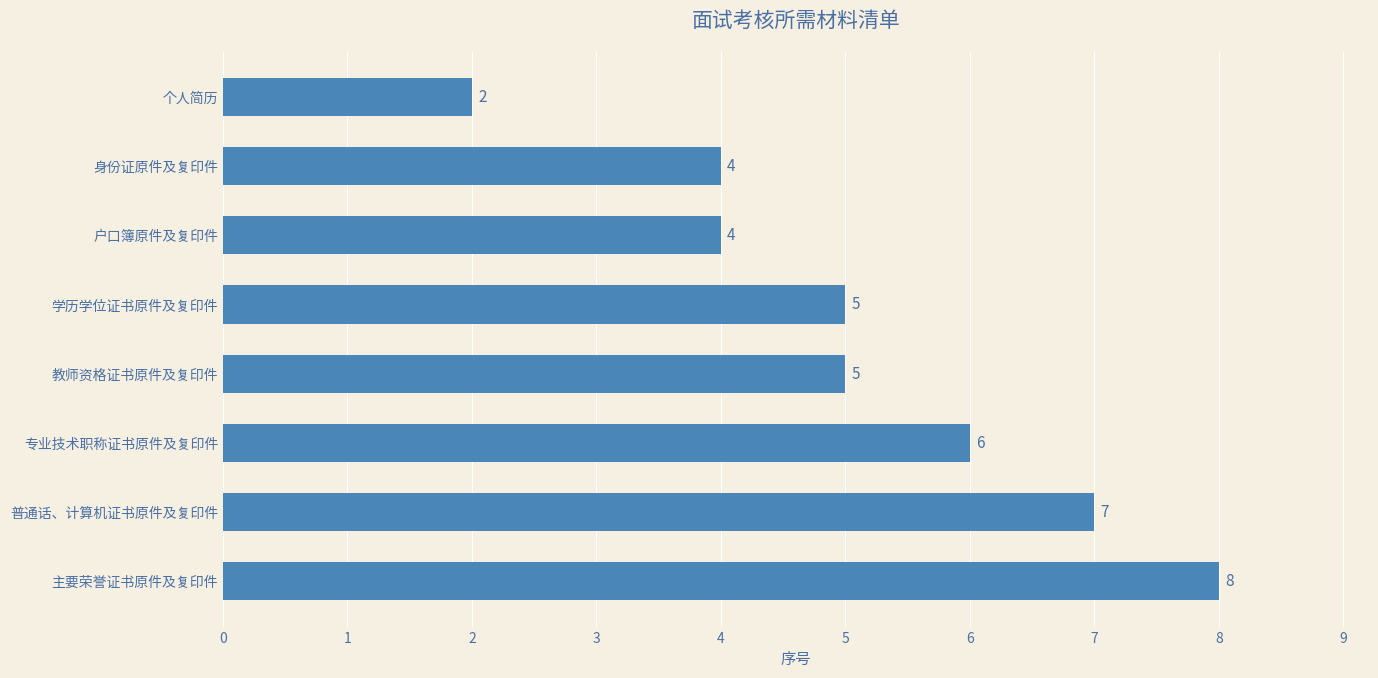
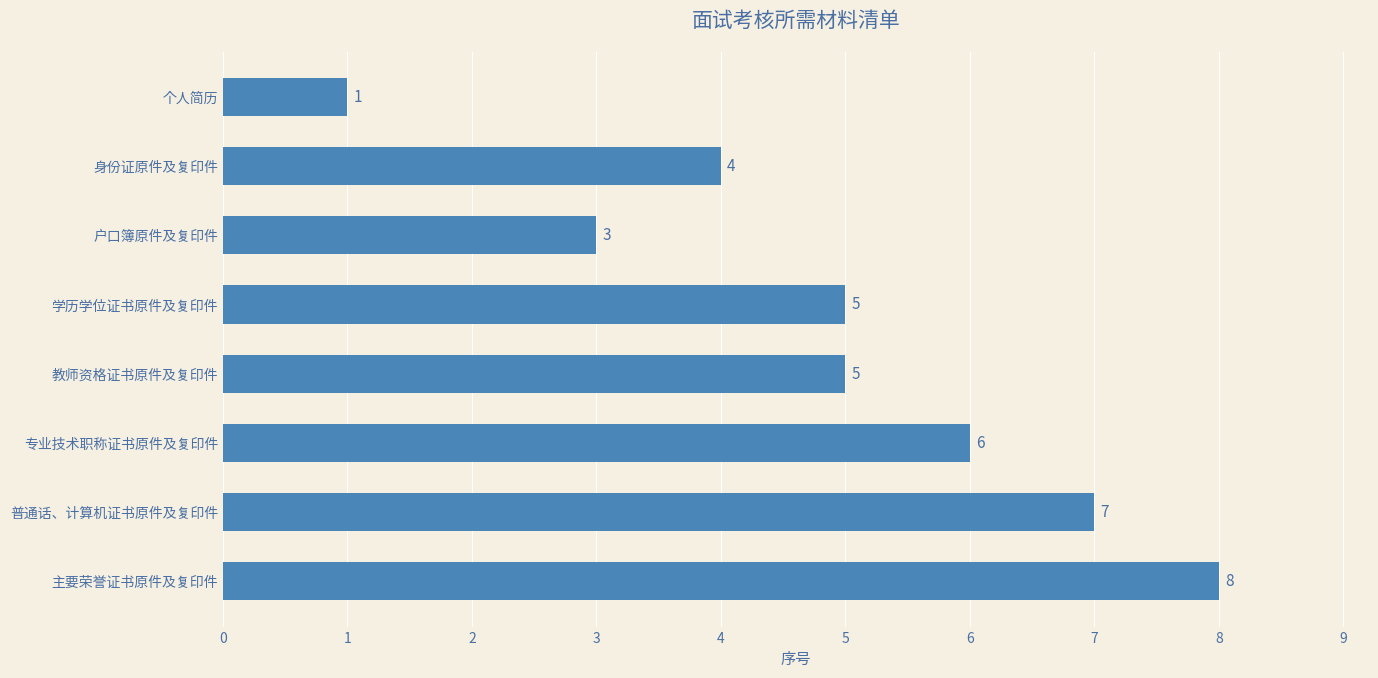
  {
-   "个人简历": 2,
+   "个人简历": 1,
    "身份证原件及复印件": 4,
-   "户口簿原件及复印件": 4,
+   "户口簿原件及复印件": 3,
    "学历学位证书原件及复印件": 5,
    "教师资格证书原件及复印件": 5,
    "专业技术职称证书原件及复印件": 6,
    "普通话、计算机证书原件及复印件": 7,
    "主要荣誉证书原件及复印件": 8
  }
